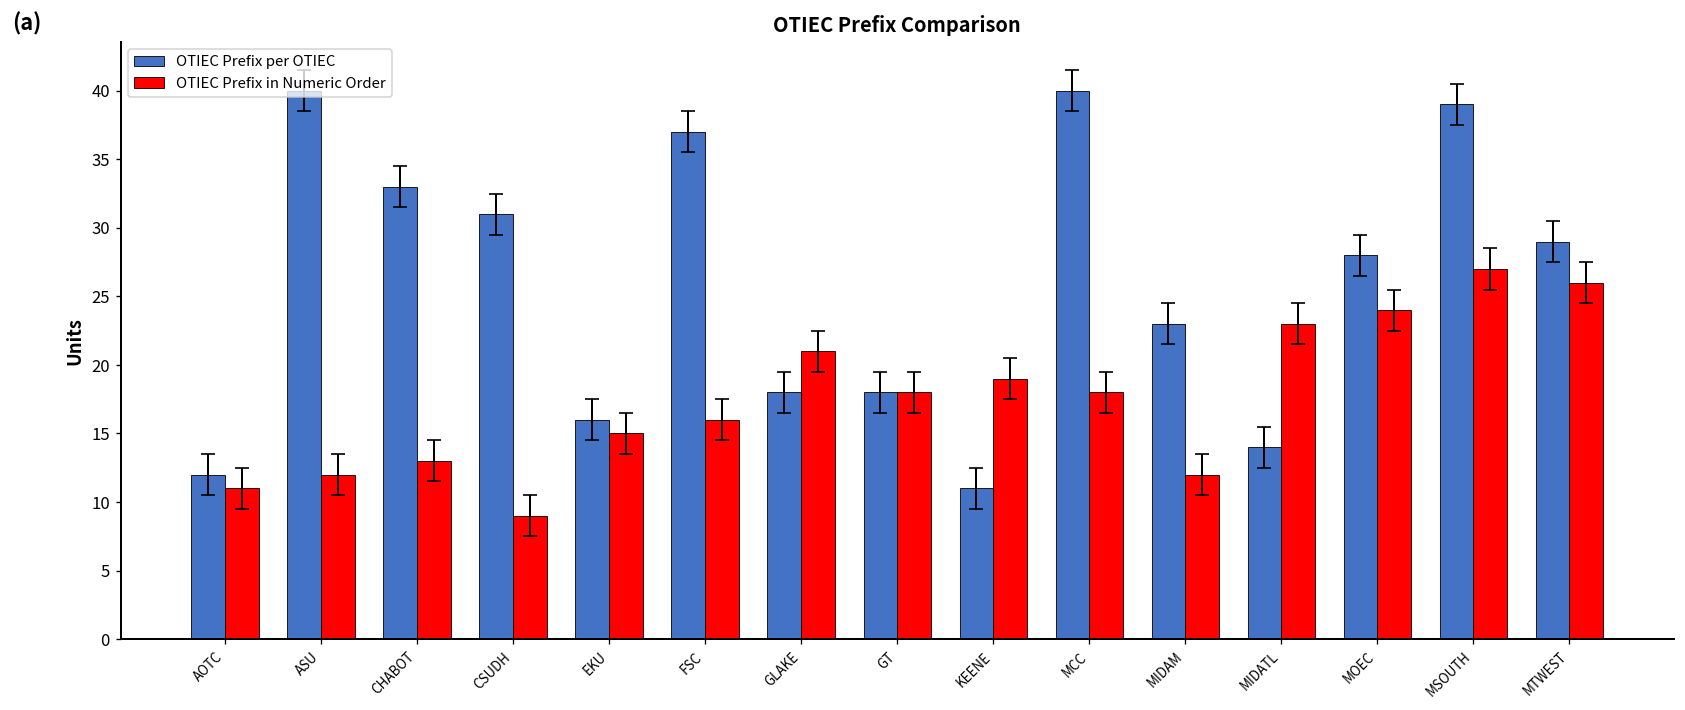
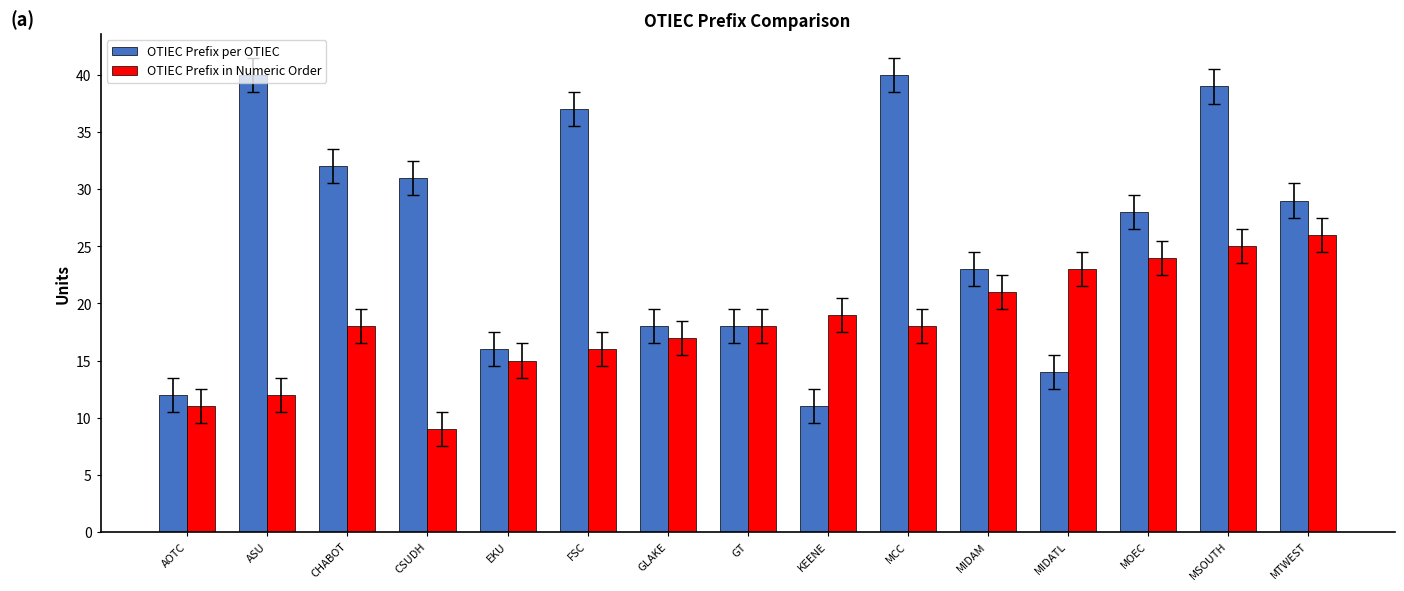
  {
    "OTIEC Prefix per OTIEC": {
      "AOTC": 12,
-     "CHABOT": 33,
+     "CHABOT": 32,
      "CSUDH": 31,
      "EKU": 16,
      "FSC": 37,
      "GLAKE": 18,
      "GT": 18,
      "KEENE": 11,
      "MCC": 40,
      "MIDAM": 23,
      "MIDATL": 14,
      "MOEC": 28,
      "MSOUTH": 39,
      "MTWEST": 29
    },
    "OTIEC Prefix in Numeric Order": {
      "AOTC": 11,
      "ASU": 12,
-     "CHABOT": 13,
+     "CHABOT": 18,
      "CSUDH": 9,
      "EKU": 15,
      "FSC": 16,
-     "GLAKE": 21,
+     "GLAKE": 17,
      "GT": 18,
      "KEENE": 19,
      "MCC": 18,
-     "MIDAM": 12,
+     "MIDAM": 21,
      "MIDATL": 23,
      "MOEC": 24,
-     "MSOUTH": 27,
+     "MSOUTH": 25,
      "MTWEST": 26
    }
  }
